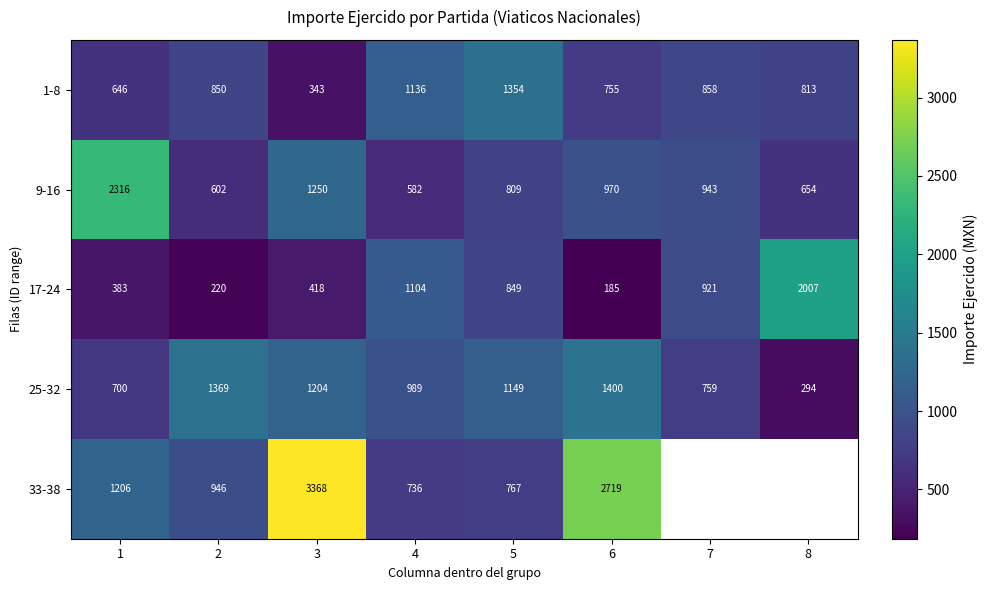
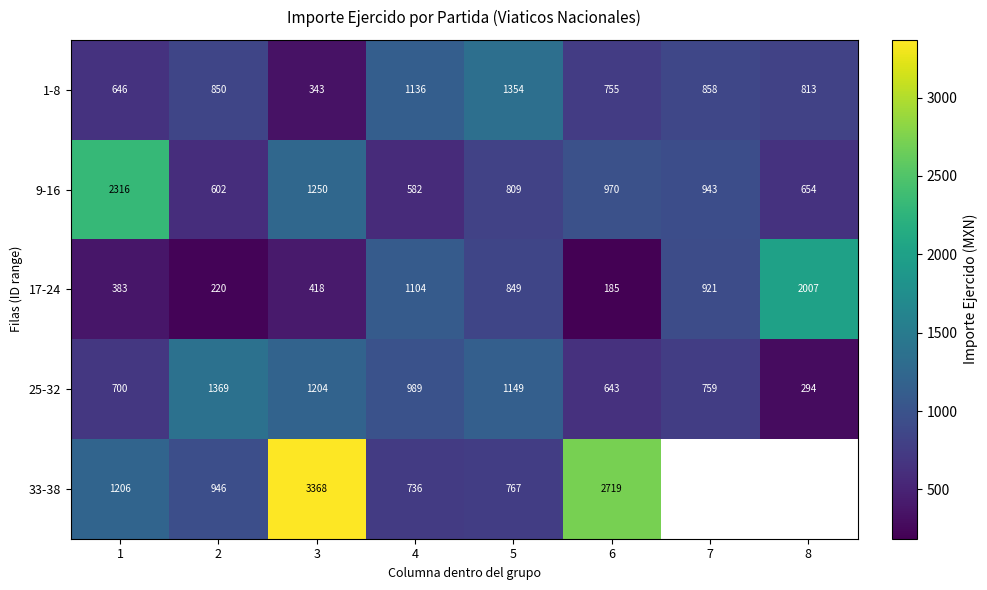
  {
    "1-8": {
      "1": 646,
      "2": 850,
      "3": 343,
      "4": 1136,
      "5": 1354,
      "6": 755,
      "7": 858,
      "8": 813
    },
    "9-16": {
      "1": 2316,
      "2": 602,
      "3": 1250,
      "4": 582,
      "5": 809,
      "6": 970,
      "7": 943,
      "8": 654
    },
    "17-24": {
      "1": 383,
      "2": 220,
      "3": 418,
      "4": 1104,
      "5": 849,
      "6": 185,
      "7": 921,
      "8": 2007
    },
    "25-32": {
      "1": 700,
      "2": 1369,
      "3": 1204,
      "4": 989,
      "5": 1149,
-     "6": 1400,
+     "6": 643,
      "7": 759,
      "8": 294
    },
    "33-38": {
      "1": 1206,
      "2": 946,
      "3": 3368,
      "4": 736,
      "5": 767,
      "6": 2719
    }
  }
